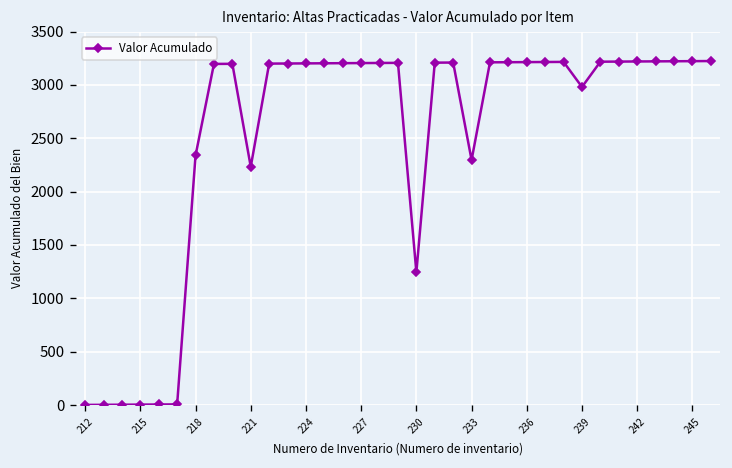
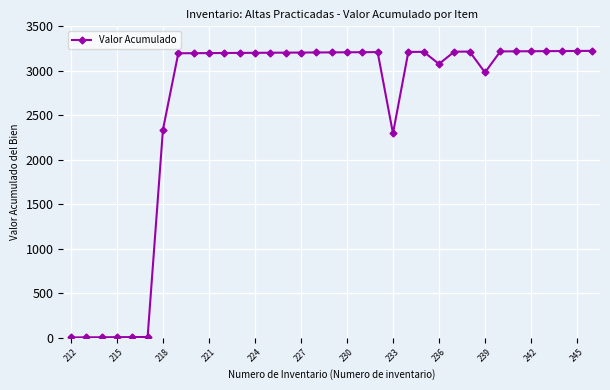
  {
    "212": 0,
    "215": 0,
    "218": 2300,
-   "221": 2200,
+   "221": 3200,
    "224": 3200,
    "227": 3200,
-   "230": 1200,
+   "230": 3200,
    "233": 2300,
-   "236": 3200,
+   "236": 3100,
    "239": 3000,
    "242": 3200,
    "245": 3200
  }
